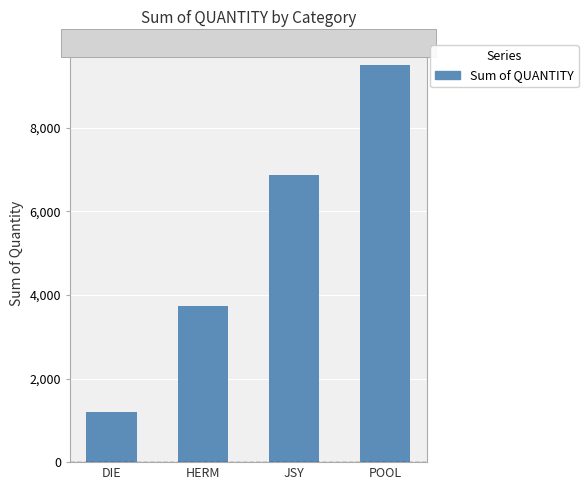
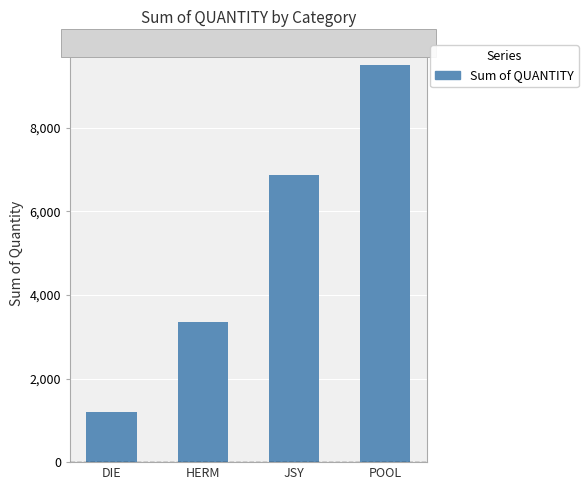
  {
    "DIE": "1,200",
-   "HERM": "3,700",
+   "HERM": "3,400",
    "JSY": "6,900",
    "POOL": "9,500"
  }
